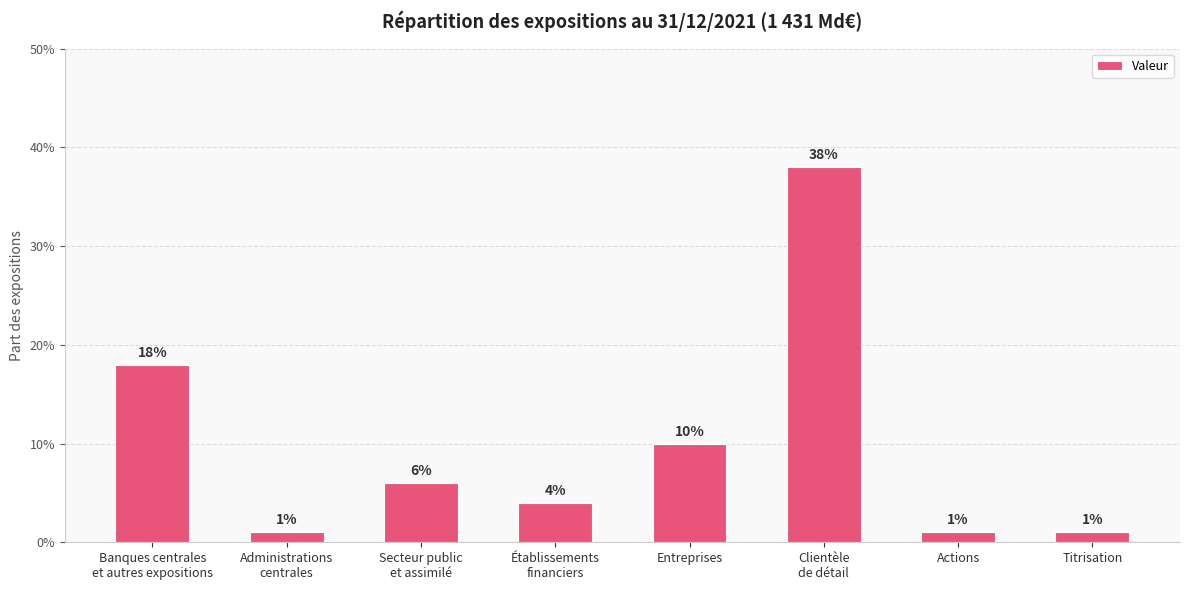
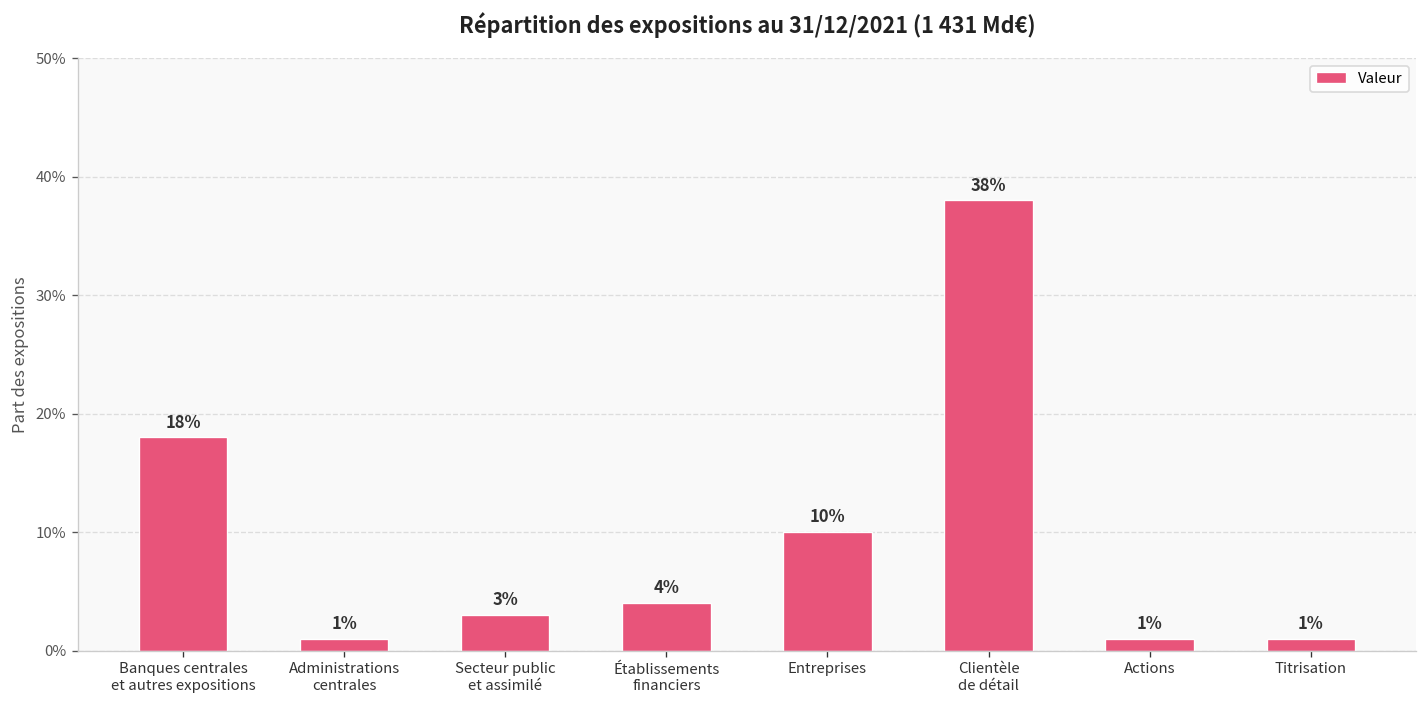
  {
    "Banques centrales et autres expositions": "18%",
    "Administrations centrales": "1%",
-   "Secteur public et assimilé": "6%",
+   "Secteur public et assimilé": "3%",
    "Établissements financiers": "4%",
    "Entreprises": "10%",
    "Clientèle de détail": "38%",
    "Actions": "1%",
    "Titrisation": "1%"
  }
